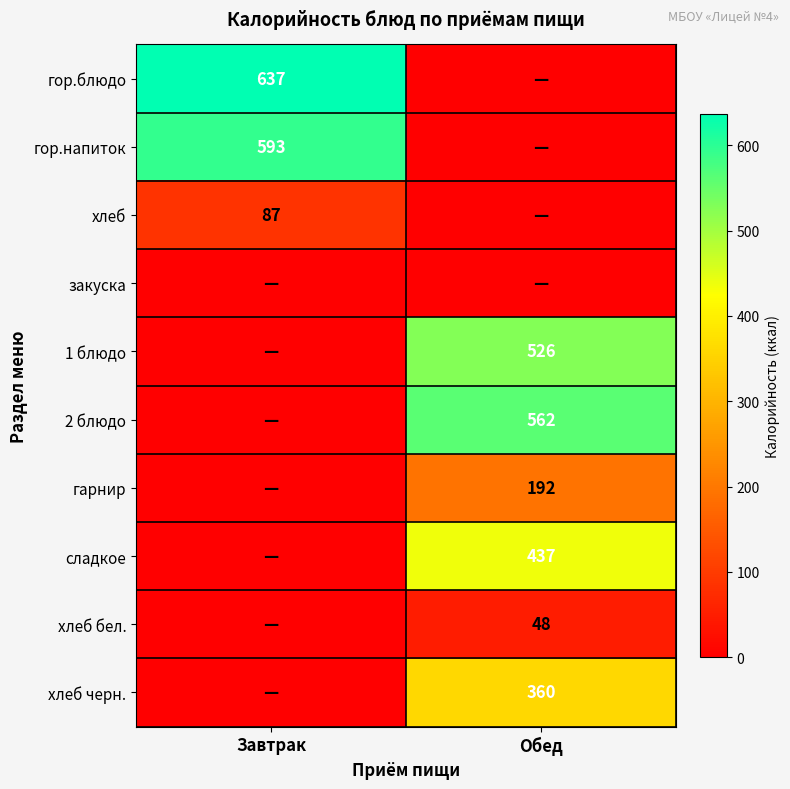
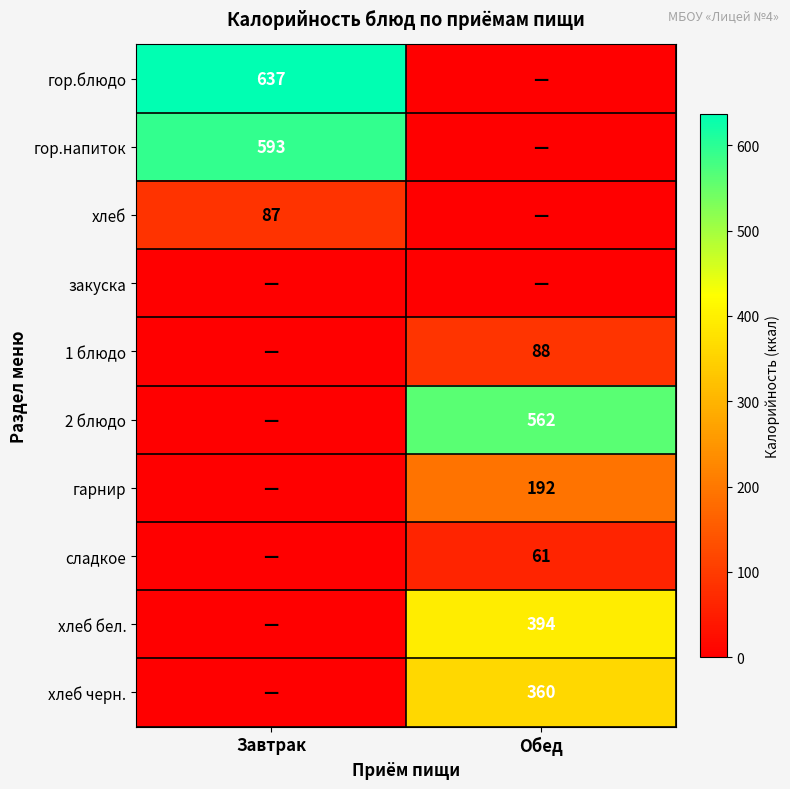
  {
    "гор.блюдо": {
      "Завтрак": 637
    },
    "гор.напиток": {
      "Завтрак": 593
    },
    "хлеб": {
      "Завтрак": 87
    },
    "1 блюдо": {
-     "Обед": 526
+     "Обед": 88
    },
    "2 блюдо": {
      "Обед": 562
    },
    "гарнир": {
      "Обед": 192
    },
    "сладкое": {
-     "Обед": 437
+     "Обед": 61
    },
    "хлеб бел.": {
-     "Обед": 48
+     "Обед": 394
    },
    "хлеб черн.": {
      "Обед": 360
    }
  }
